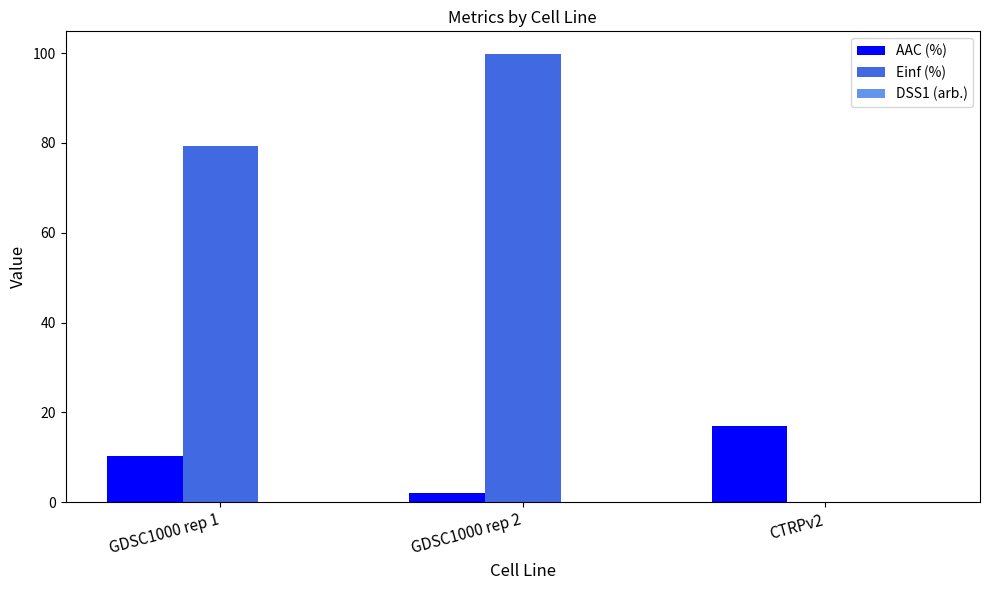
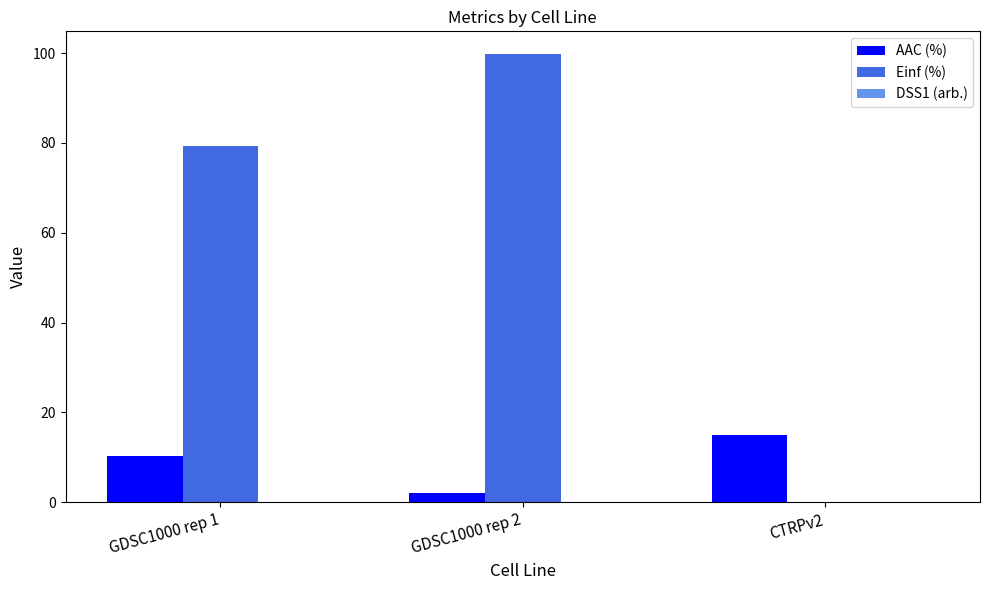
  {
    "AAC (%)": {
      "GDSC1000 rep 1": 10,
      "GDSC1000 rep 2": 2,
-     "CTRPv2": 17
+     "CTRPv2": 15
    }
  }
